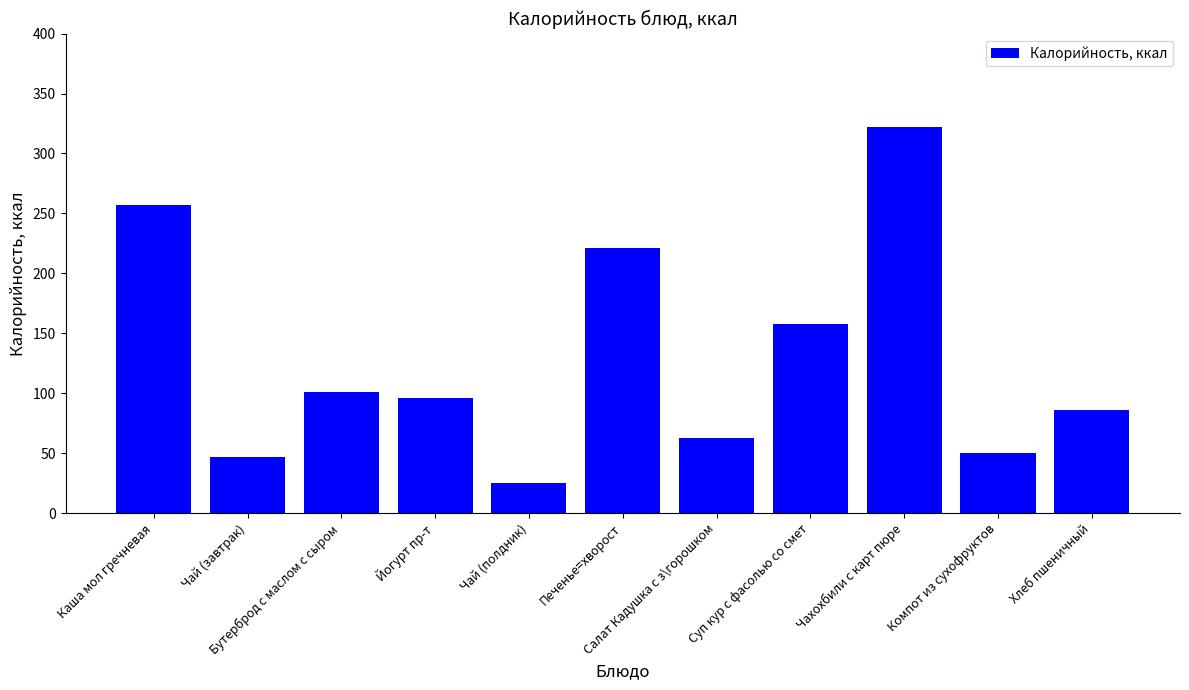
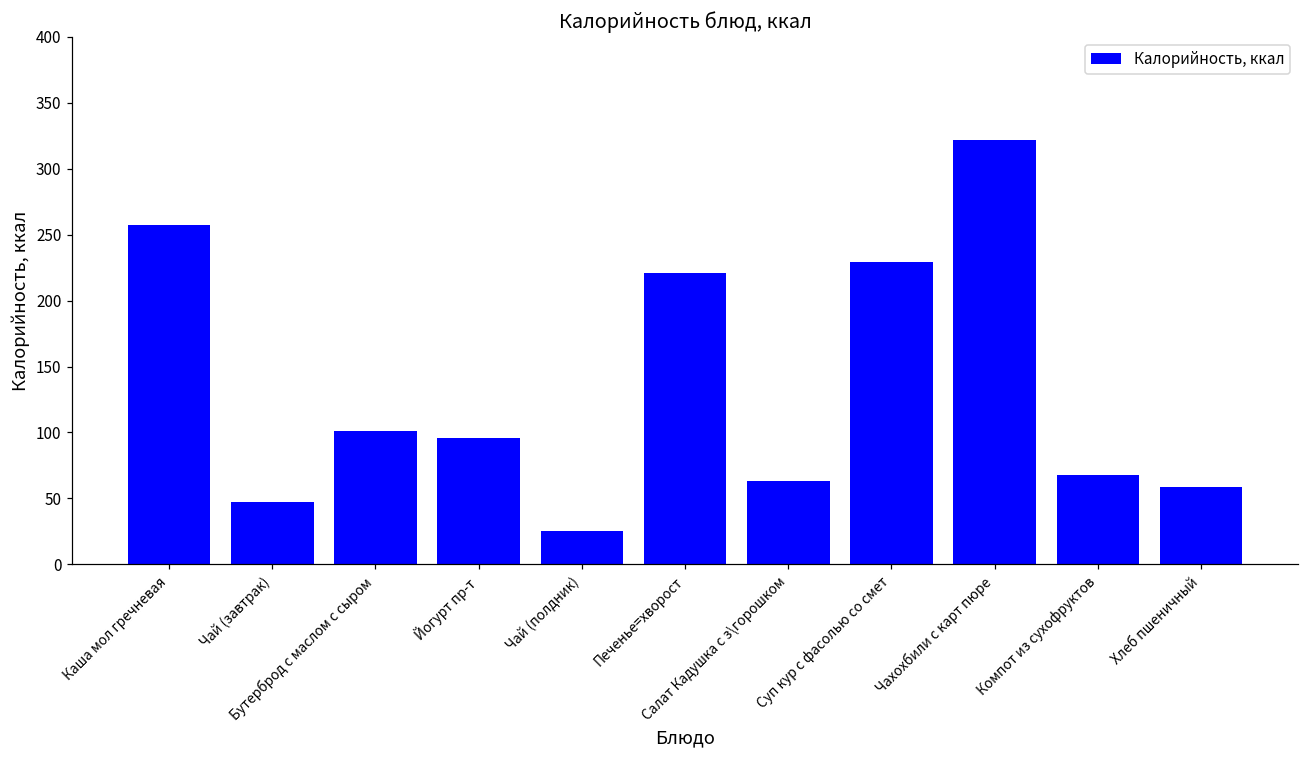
  {
    "Каша мол гречневая": 257,
    "Чай (завтрак)": 47,
    "Бутерброд с маслом с сыром": 101,
    "Йогурт пр-т": 96,
    "Чай (полдник)": 25,
    "Печенье=хворост": 221,
    "Салат Кадушка с з\\горошком": 63,
-   "Суп кур с фасолью со смет": 158,
+   "Суп кур с фасолью со смет": 229,
    "Чахохбили с карт пюре": 322,
-   "Компот из сухофруктов": 50,
-   "Хлеб пшеничный": 86
+   "Компот из сухофруктов": 68,
+   "Хлеб пшеничный": 59
  }
